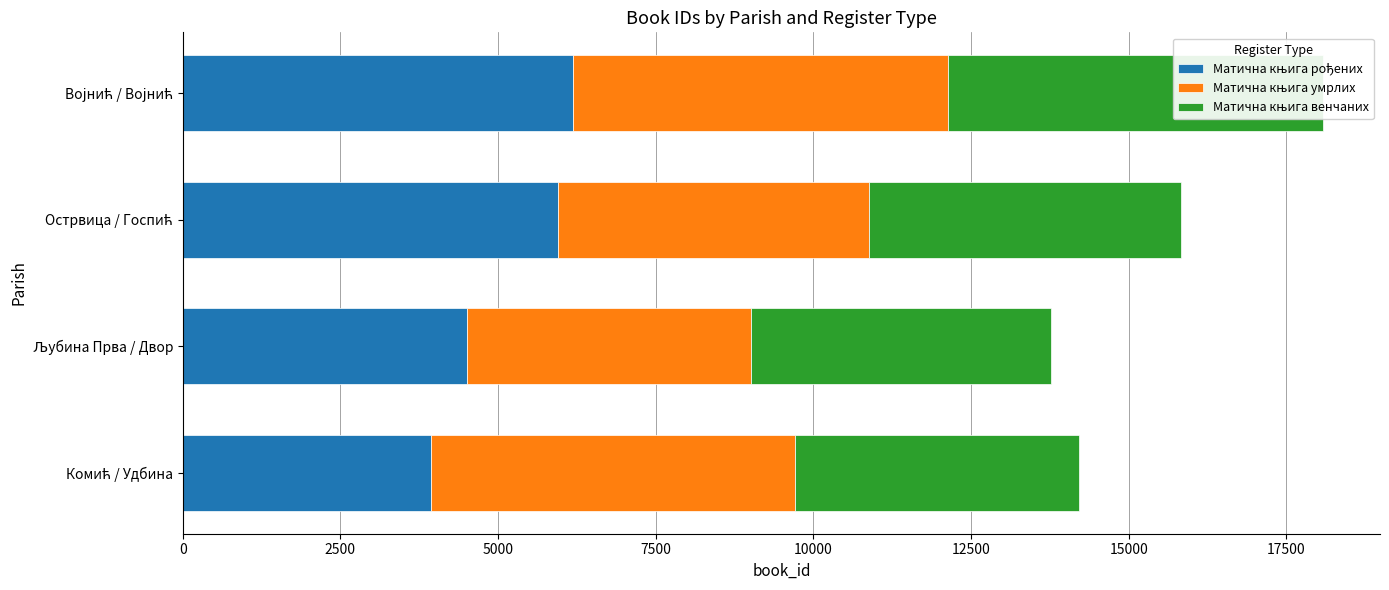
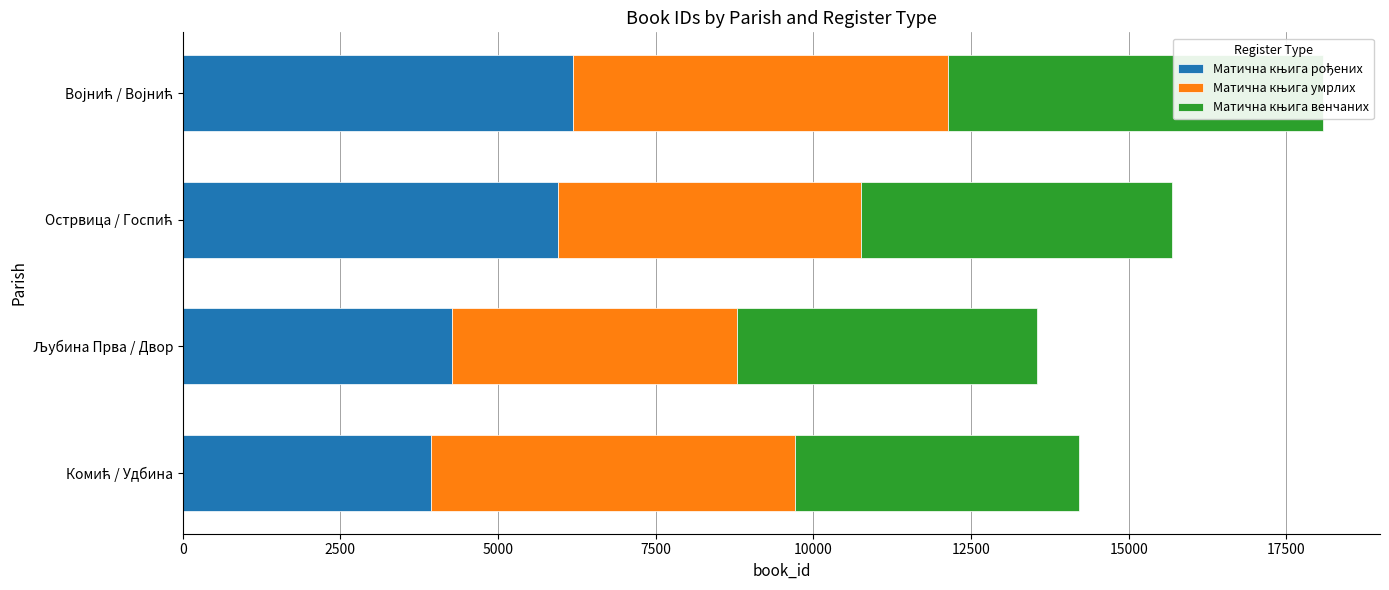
  {
    "Матична књига рођених": {
      "Војнић / Војнић": 6200,
      "Острвица / Госпић": 5900,
-     "Љубина Прва / Двор": 4500,
+     "Љубина Прва / Двор": 4300,
      "Комић / Удбина": 3900
    },
    "Матична књига умрлих": {
      "Војнић / Војнић": 6000,
-     "Острвица / Госпић": 4900,
+     "Острвица / Госпић": 4800,
      "Љубина Прва / Двор": 4500,
      "Комић / Удбина": 5800
    },
    "Матична књига венчаних": {
      "Острвица / Госпић": 4900,
      "Љубина Прва / Двор": 4800,
      "Комић / Удбина": 4500
    }
  }
